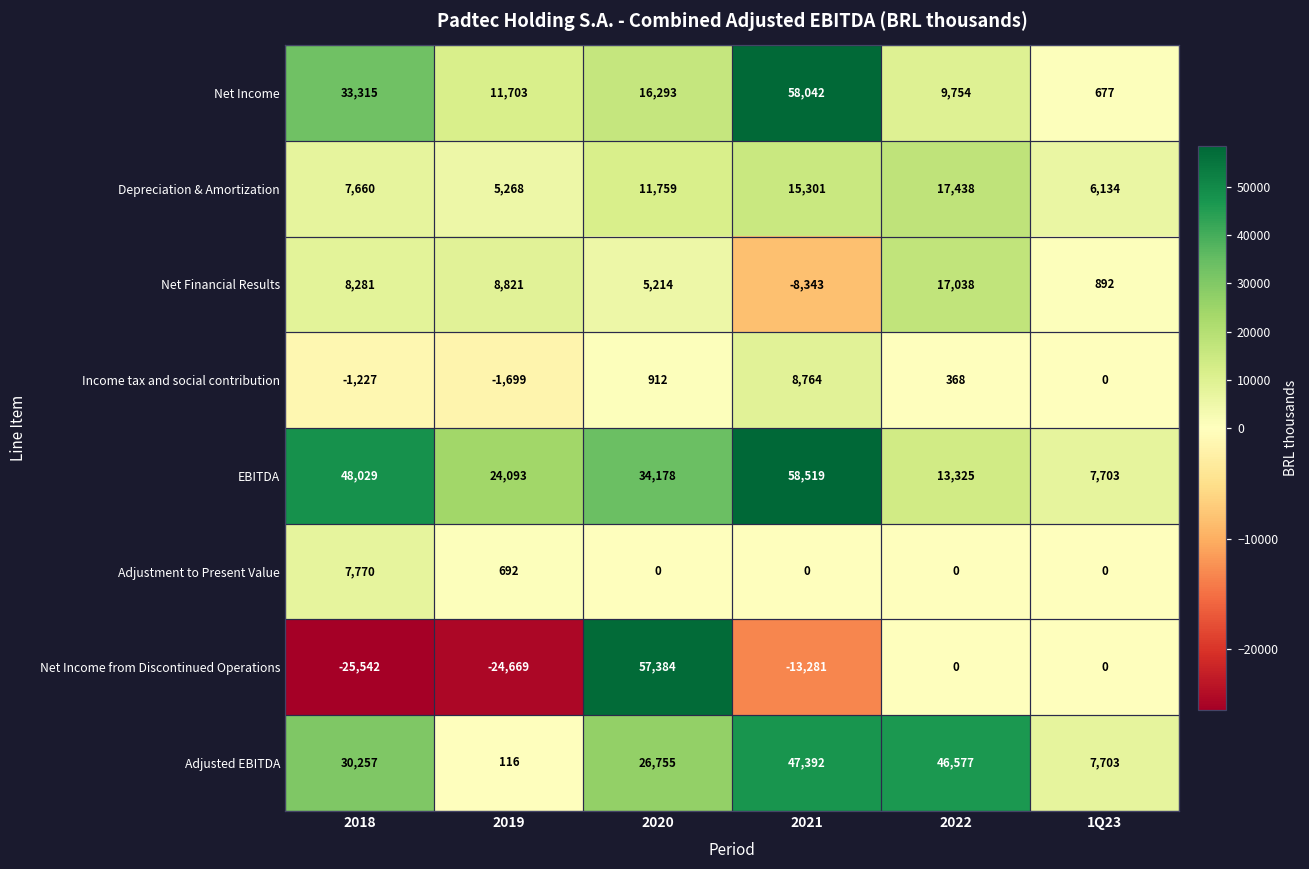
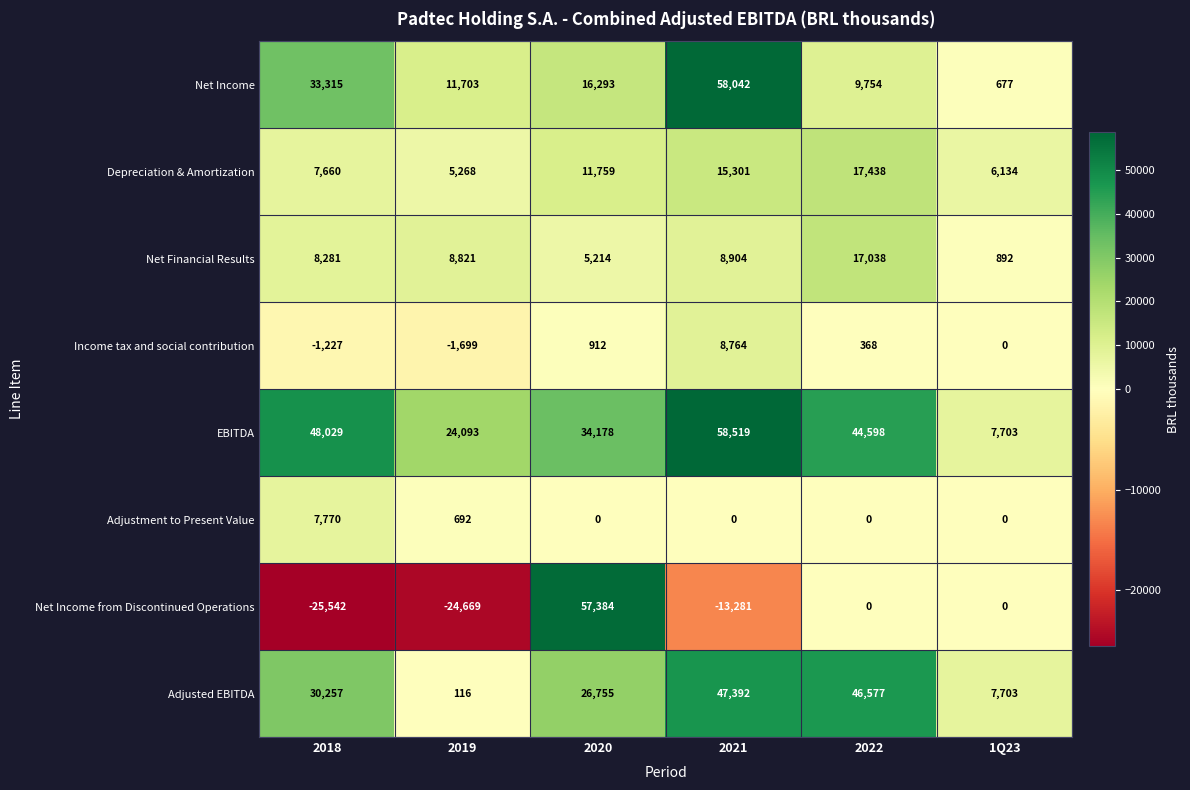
  {
    "Net Income": {
      "2018": "33,315",
      "2019": "11,703",
      "2020": "16,293",
      "2021": "58,042",
      "2022": "9,754",
      "1Q23": "677"
    },
    "Depreciation & Amortization": {
      "2018": "7,660",
      "2019": "5,268",
      "2020": "11,759",
      "2021": "15,301",
      "2022": "17,438",
      "1Q23": "6,134"
    },
    "Net Financial Results": {
      "2018": "8,281",
      "2019": "8,821",
      "2020": "5,214",
-     "2021": "-8,343",
+     "2021": "8,904",
      "2022": "17,038",
      "1Q23": "892"
    },
    "Income tax and social contribution": {
      "2018": "-1,227",
      "2019": "-1,699",
      "2020": "912",
      "2021": "8,764",
      "2022": "368",
      "1Q23": "0"
    },
    "EBITDA": {
      "2018": "48,029",
      "2019": "24,093",
      "2020": "34,178",
      "2021": "58,519",
-     "2022": "13,325",
+     "2022": "44,598",
      "1Q23": "7,703"
    },
    "Adjustment to Present Value": {
      "2018": "7,770",
      "2019": "692",
      "2020": "0",
      "2021": "0",
      "2022": "0",
      "1Q23": "0"
    },
    "Net Income from Discontinued Operations": {
      "2018": "-25,542",
      "2019": "-24,669",
      "2020": "57,384",
      "2021": "-13,281",
      "2022": "0",
      "1Q23": "0"
    },
    "Adjusted EBITDA": {
      "2018": "30,257",
      "2019": "116",
      "2020": "26,755",
      "2021": "47,392",
      "2022": "46,577",
      "1Q23": "7,703"
    }
  }
